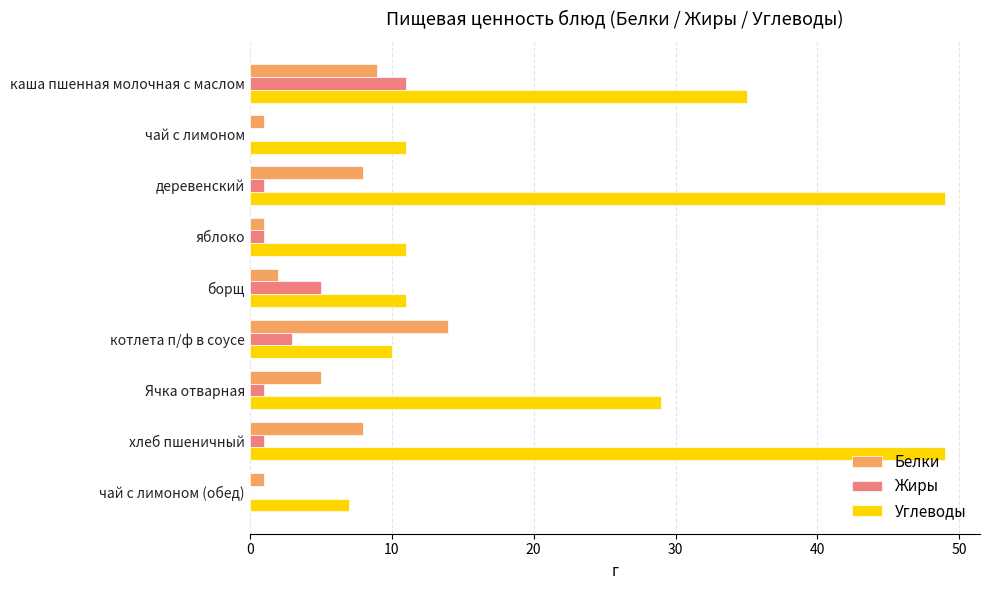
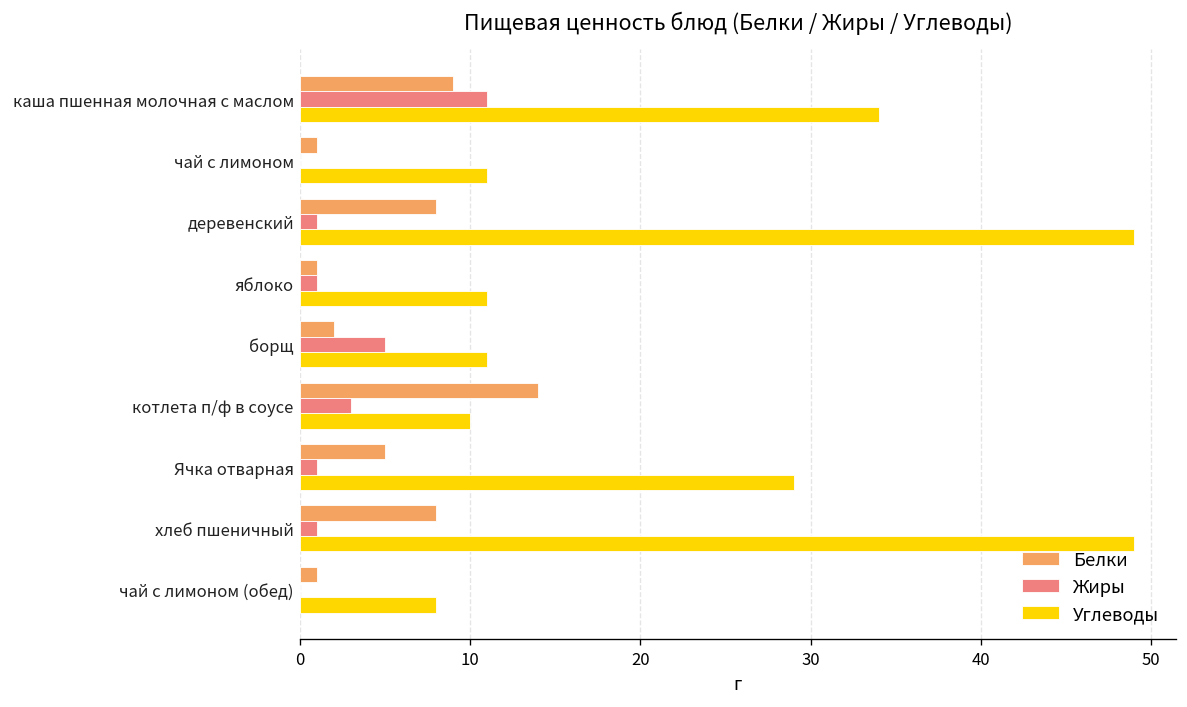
  {
    "Углеводы": {
-     "каша пшенная молочная с маслом": 35,
+     "каша пшенная молочная с маслом": 34,
      "чай с лимоном": 11,
      "деревенский": 49,
      "яблоко": 11,
      "борщ": 11,
      "котлета п/ф в соусе": 10,
      "Ячка отварная": 29,
      "хлеб пшеничный": 49,
-     "чай с лимоном (обед)": 7
+     "чай с лимоном (обед)": 8
    }
  }
